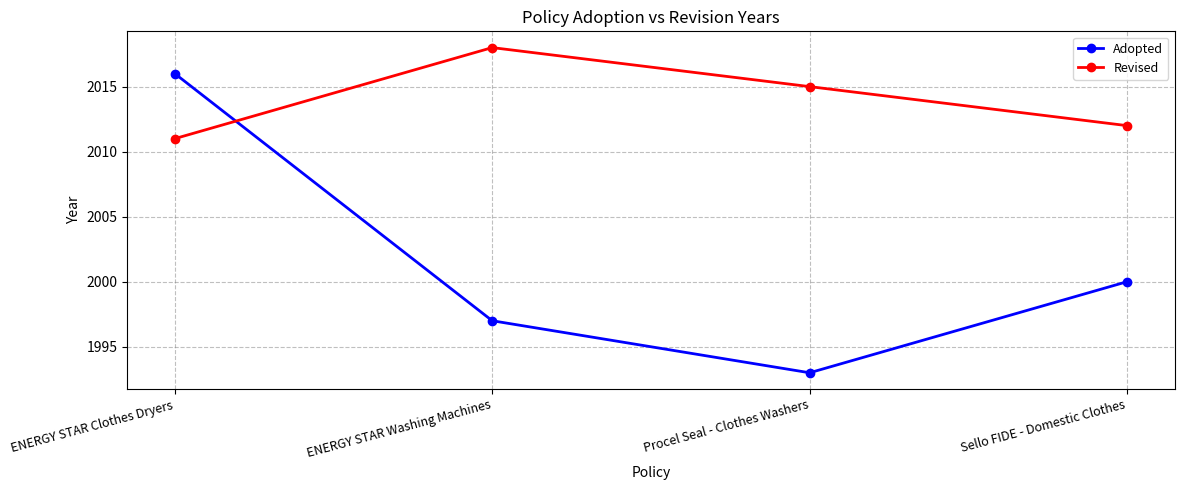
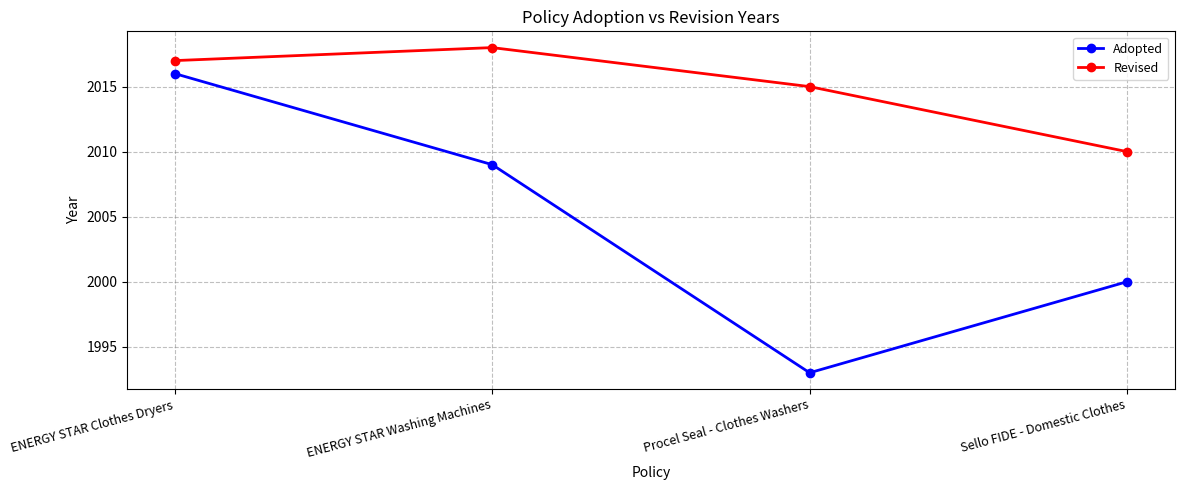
  {
    "Adopted": {
      "ENERGY STAR Clothes Dryers": 2016,
-     "ENERGY STAR Washing Machines": 1997,
+     "ENERGY STAR Washing Machines": 2009,
      "Procel Seal - Clothes Washers": 1993,
      "Sello FIDE - Domestic Clothes": 2000
    },
    "Revised": {
-     "ENERGY STAR Clothes Dryers": 2011,
+     "ENERGY STAR Clothes Dryers": 2017,
      "ENERGY STAR Washing Machines": 2018,
      "Procel Seal - Clothes Washers": 2015,
-     "Sello FIDE - Domestic Clothes": 2012
+     "Sello FIDE - Domestic Clothes": 2010
    }
  }
